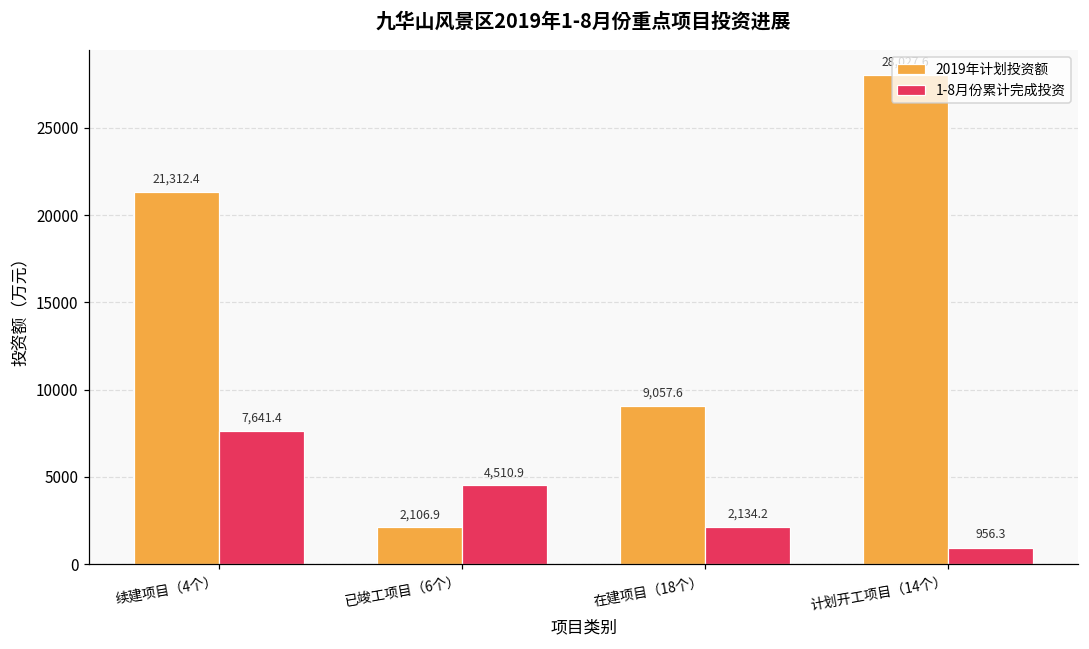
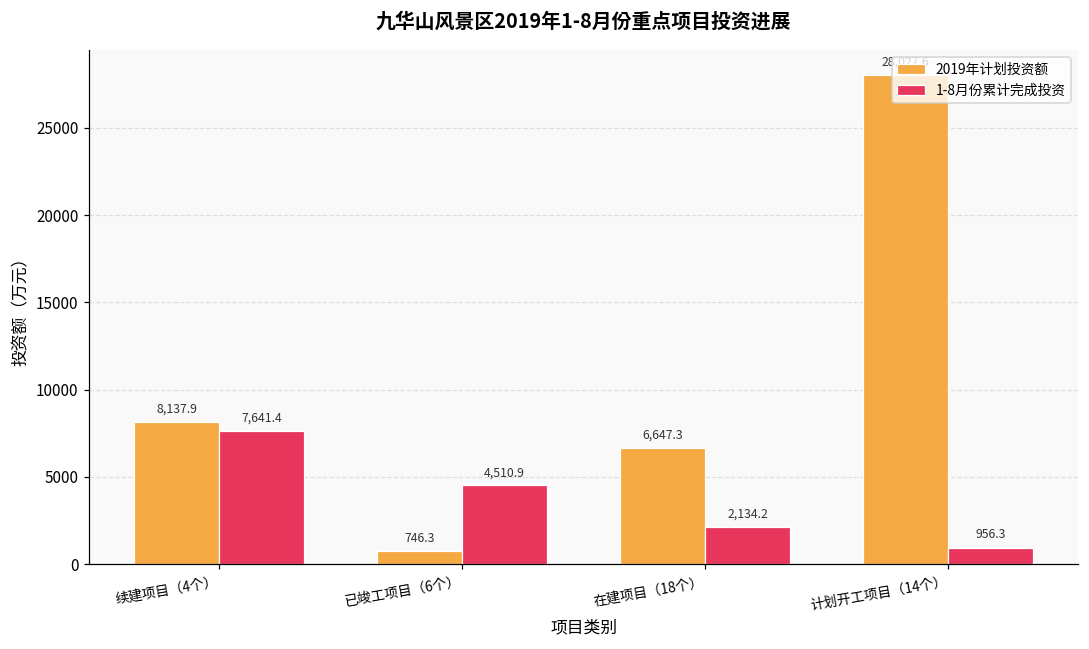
  {
    "2019年计划投资额": {
-     "续建项目（4个）": "21,312.4",
-     "已竣工项目（6个）": "2,106.9",
-     "在建项目（18个）": "9,057.6"
+     "续建项目（4个）": "8,137.9",
+     "已竣工项目（6个）": "746.3",
+     "在建项目（18个）": "6,647.3"
    },
    "1-8月份累计完成投资": {
      "续建项目（4个）": "7,641.4",
      "已竣工项目（6个）": "4,510.9",
      "在建项目（18个）": "2,134.2",
      "计划开工项目（14个）": "956.3"
    }
  }
